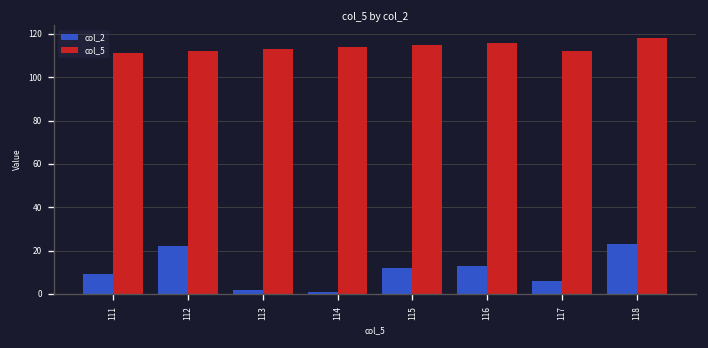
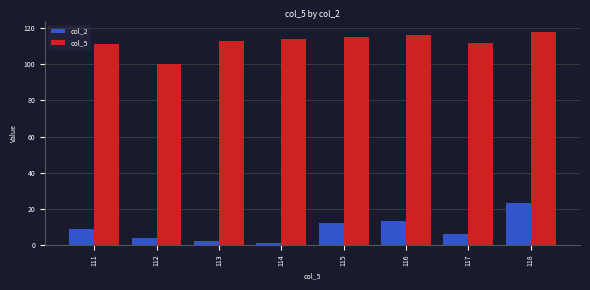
  {
    "col_2": {
      "111": 9,
-     "112": 22,
+     "112": 4,
      "113": 2,
      "115": 12,
      "116": 13,
      "117": 6,
      "118": 23
    },
    "col_5": {
      "111": 111,
-     "112": 112,
+     "112": 100,
      "113": 113,
      "114": 114,
      "115": 115,
      "116": 116,
      "117": 112,
      "118": 118
    }
  }
